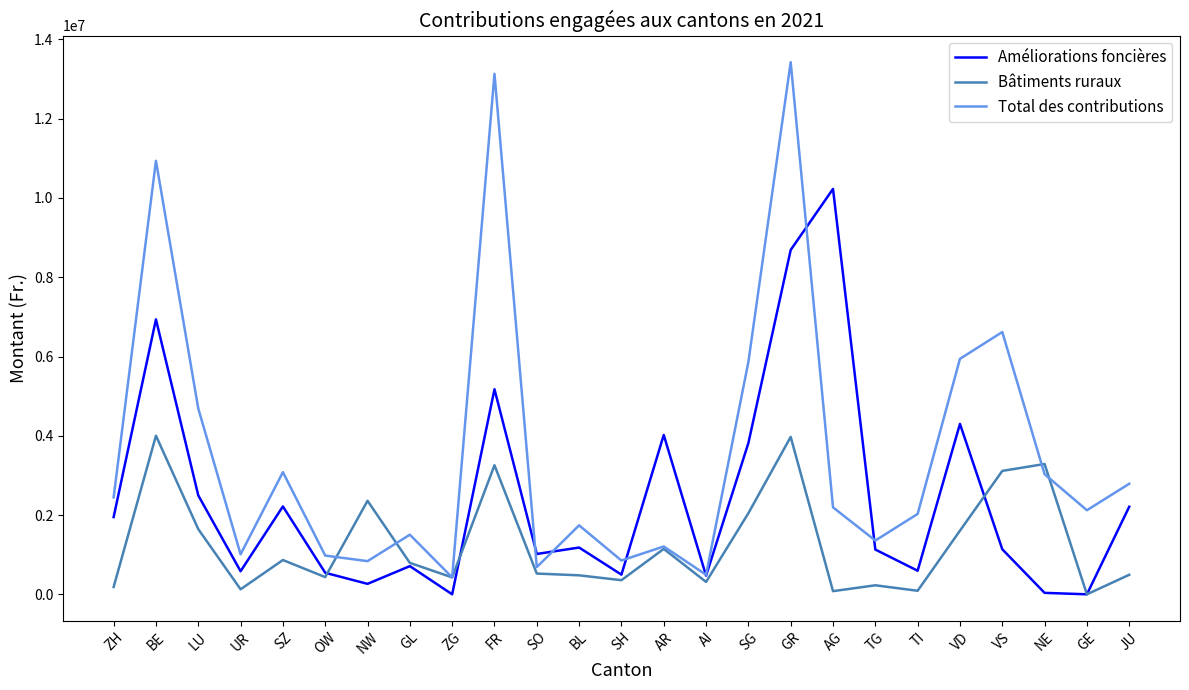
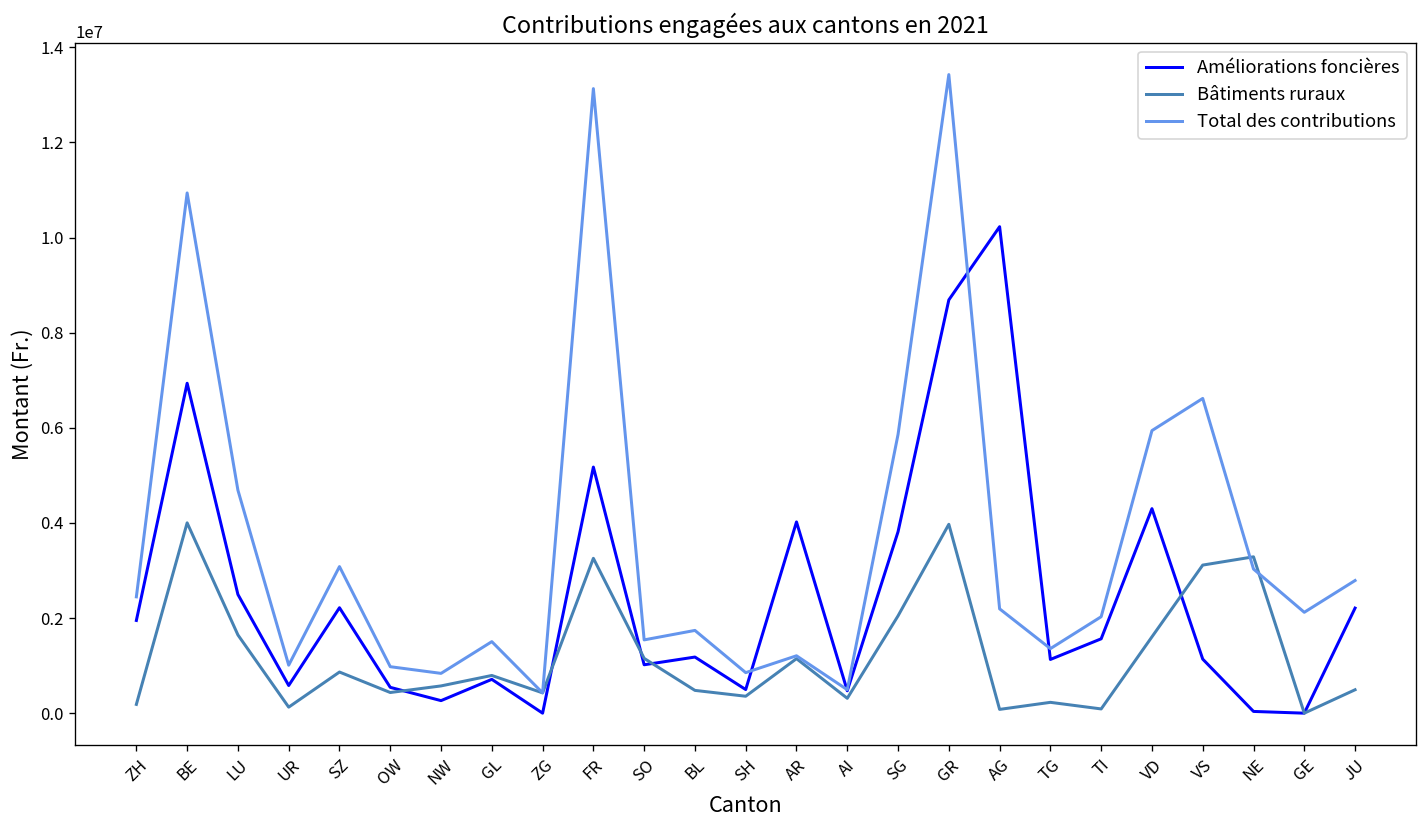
  {
    "Améliorations foncières": {
      "ZH": 1900000,
      "BE": 6900000,
      "LU": 2500000,
      "UR": 600000,
      "SZ": 2200000,
      "OW": 500000,
      "NW": 300000,
      "GL": 700000,
      "ZG": 0,
      "FR": 5200000,
      "SO": 1000000,
      "BL": 1200000,
      "SH": 500000,
      "AR": 4000000,
      "SG": 3800000,
      "GR": 8700000,
      "AG": 10200000,
      "TG": 1100000,
-     "TI": 600000,
+     "TI": 1600000,
      "VD": 4300000,
      "VS": 1100000,
      "NE": 0,
      "JU": 2200000
    },
    "Bâtiments ruraux": {
      "ZH": 200000,
      "BE": 4000000,
      "LU": 1600000,
      "UR": 100000,
      "SZ": 900000,
      "OW": 400000,
-     "NW": 2400000,
+     "NW": 600000,
      "GL": 800000,
      "FR": 3300000,
-     "SO": 500000,
+     "SO": 1200000,
      "BL": 500000,
      "SH": 400000,
      "AI": 300000,
      "SG": 2000000,
      "GR": 4000000,
      "AG": 100000,
      "TG": 200000,
      "TI": 100000,
      "VD": 1600000,
      "VS": 3100000,
      "NE": 3300000,
      "JU": 500000
    },
    "Total des contributions": {
      "ZH": 2400000,
      "BE": 10900000,
      "LU": 4700000,
      "UR": 1000000,
      "SZ": 3100000,
      "OW": 1000000,
      "NW": 800000,
      "GL": 1500000,
      "FR": 13100000,
-     "SO": 700000,
+     "SO": 1500000,
      "BL": 1700000,
      "SH": 900000,
      "SG": 5900000,
      "GR": 13400000,
      "AG": 2200000,
      "TG": 1400000,
      "TI": 2000000,
      "VD": 5900000,
      "VS": 6600000,
      "NE": 3000000,
      "GE": 2100000,
      "JU": 2800000
    }
  }
